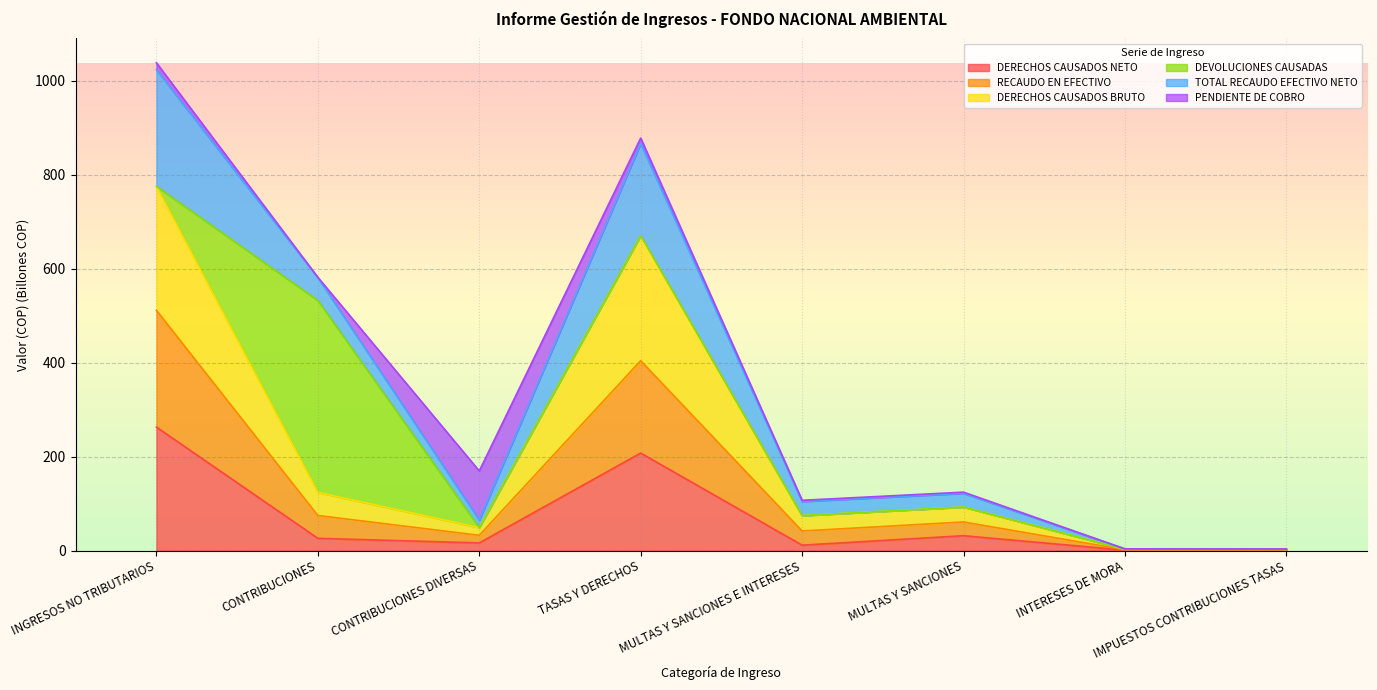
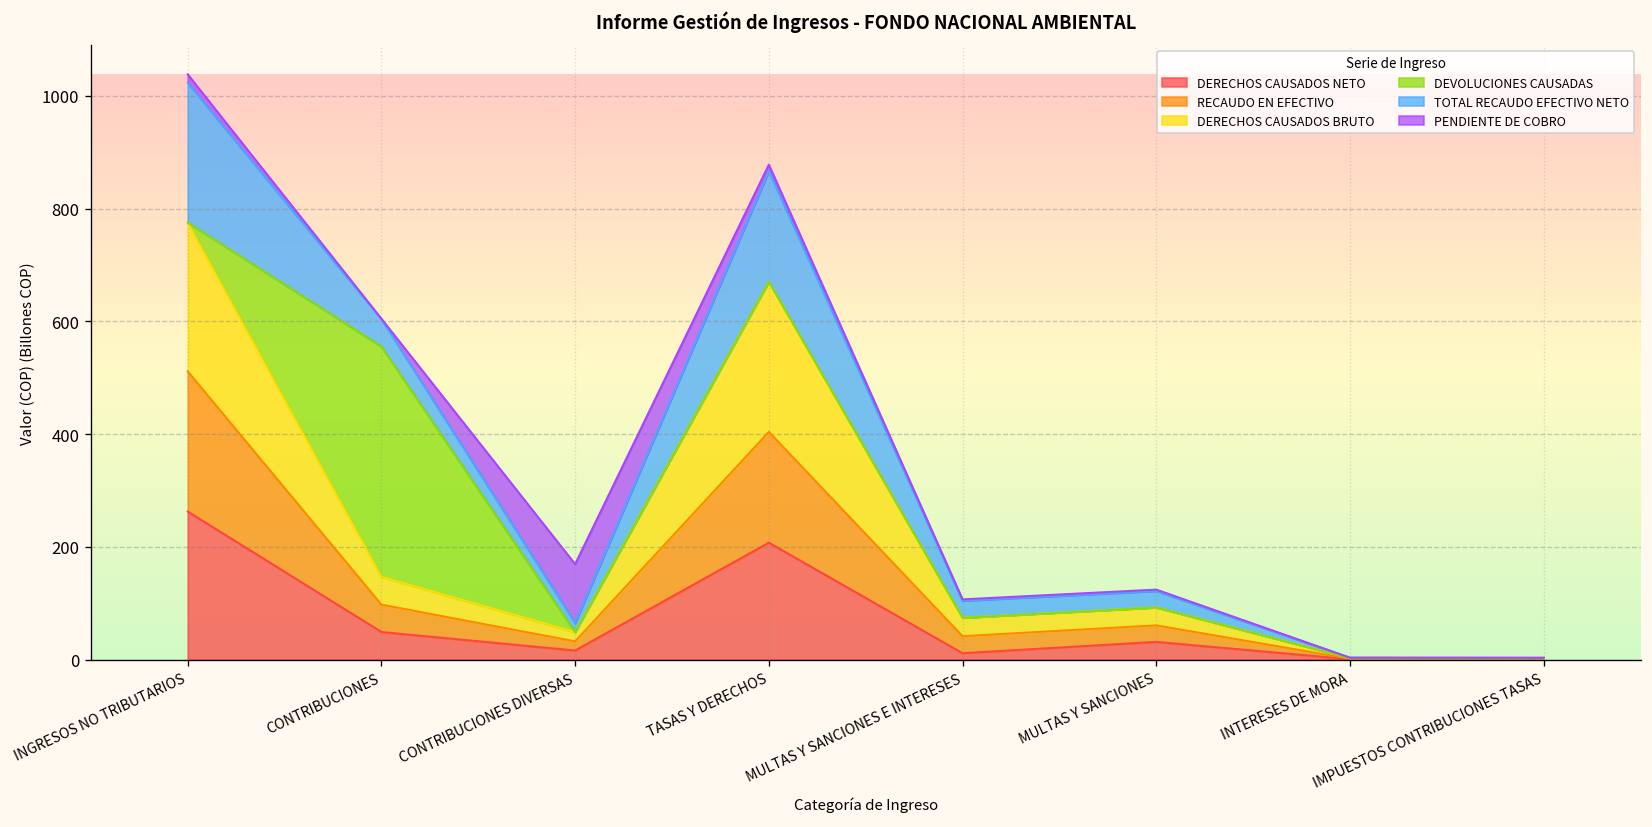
  {
    "DERECHOS CAUSADOS NETO": {
      "INGRESOS NO TRIBUTARIOS": 260,
-     "CONTRIBUCIONES": 30,
+     "CONTRIBUCIONES": 50,
      "CONTRIBUCIONES DIVERSAS": 20,
      "TASAS Y DERECHOS": 210,
      "MULTAS Y SANCIONES E INTERESES": 10,
      "MULTAS Y SANCIONES": 30
    },
    "RECAUDO EN EFECTIVO": {
      "INGRESOS NO TRIBUTARIOS": 250,
      "CONTRIBUCIONES": 50,
      "CONTRIBUCIONES DIVERSAS": 20,
      "TASAS Y DERECHOS": 200,
      "MULTAS Y SANCIONES E INTERESES": 30,
      "MULTAS Y SANCIONES": 30
    },
    "DERECHOS CAUSADOS BRUTO": {
      "CONTRIBUCIONES": 50
    },
    "DEVOLUCIONES CAUSADAS": {
      "CONTRIBUCIONES": 410
    },
    "TOTAL RECAUDO EFECTIVO NETO": {
      "INGRESOS NO TRIBUTARIOS": 250,
      "CONTRIBUCIONES DIVERSAS": 20,
      "TASAS Y DERECHOS": 200
    },
    "PENDIENTE DE COBRO": {
      "INGRESOS NO TRIBUTARIOS": 10,
      "CONTRIBUCIONES DIVERSAS": 100,
      "TASAS Y DERECHOS": 10
    }
  }
